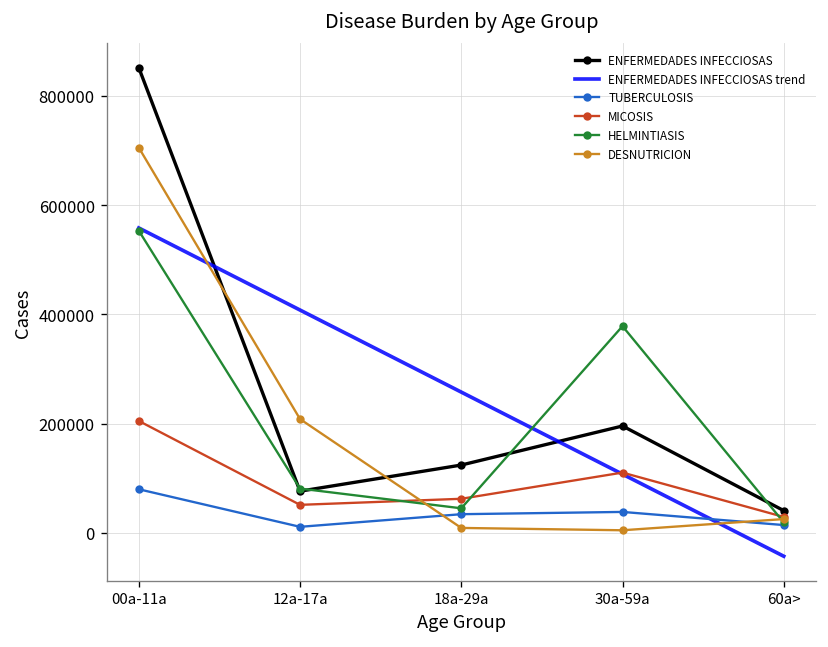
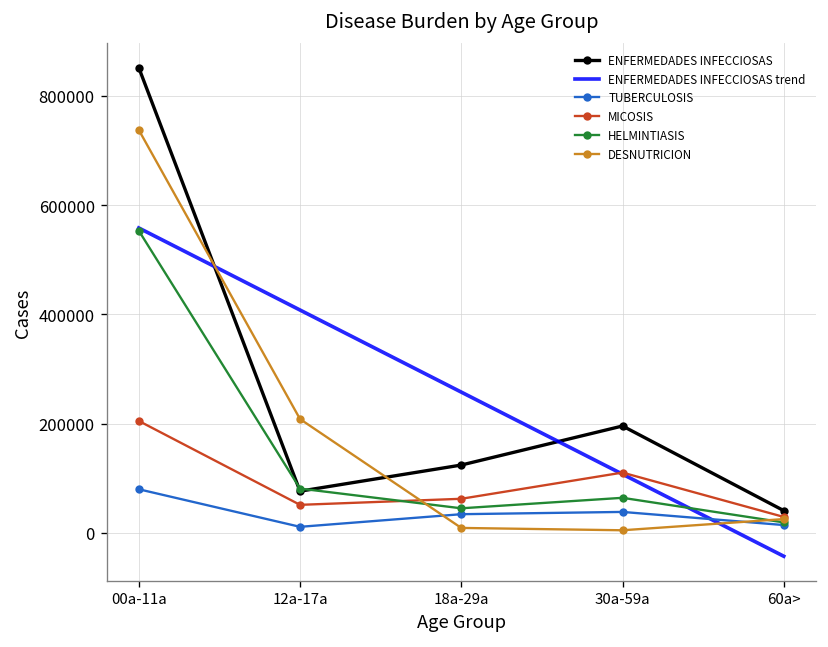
  {
    "ENFERMEDADES INFECCIOSAS": {
      "00a-11a": 850000,
      "18a-29a": 120000,
      "30a-59a": 200000,
      "60a>": 40000
    },
    "ENFERMEDADES INFECCIOSAS trend": {
      "12a-17a": 410000,
      "18a-29a": 260000,
      "60a>": -40000
    },
    "TUBERCULOSIS": {
      "00a-11a": 80000,
      "12a-17a": 10000,
      "18a-29a": 30000,
      "30a-59a": 40000
    },
    "MICOSIS": {
      "00a-11a": 200000,
      "12a-17a": 50000,
      "18a-29a": 60000
    },
    "HELMINTIASIS": {
      "18a-29a": 40000,
-     "30a-59a": 380000
+     "30a-59a": 60000
    },
    "DESNUTRICION": {
-     "00a-11a": 710000,
+     "00a-11a": 740000,
      "12a-17a": 210000,
      "18a-29a": 10000,
      "30a-59a": 0
    }
  }
